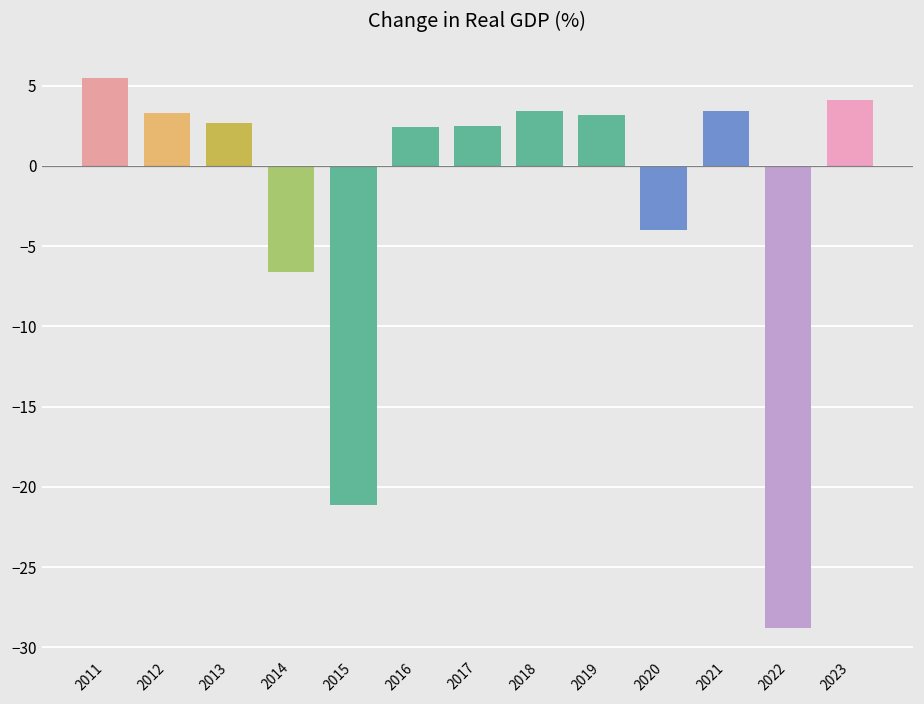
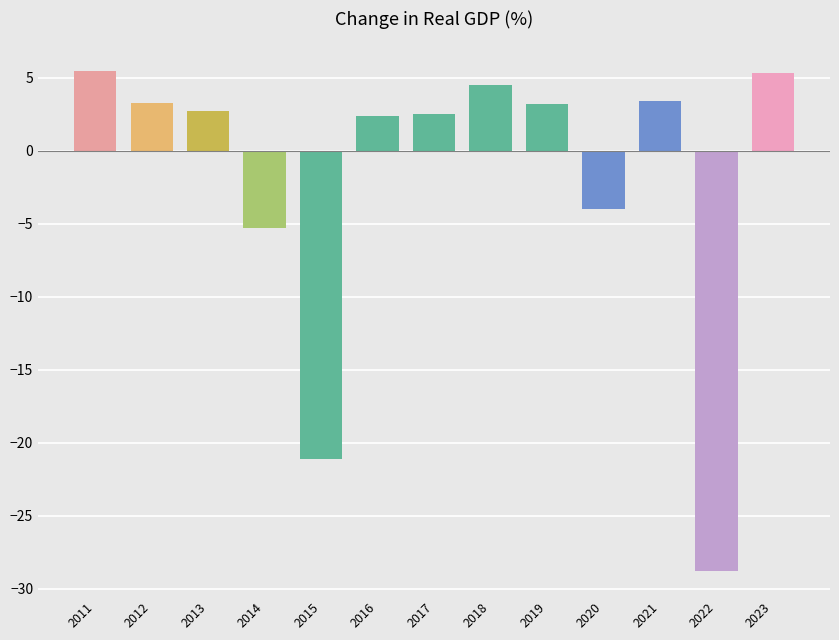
  {
    "2011": 5.5,
    "2012": 3.3,
    "2013": 2.7,
-   "2014": -6.6,
+   "2014": -5.3,
    "2015": -21.1,
    "2016": 2.4,
    "2017": 2.5,
-   "2018": 3.4,
+   "2018": 4.5,
    "2019": 3.2,
    "2020": -4.0,
    "2021": 3.4,
    "2022": -28.8,
-   "2023": 4.1
+   "2023": 5.3
  }
